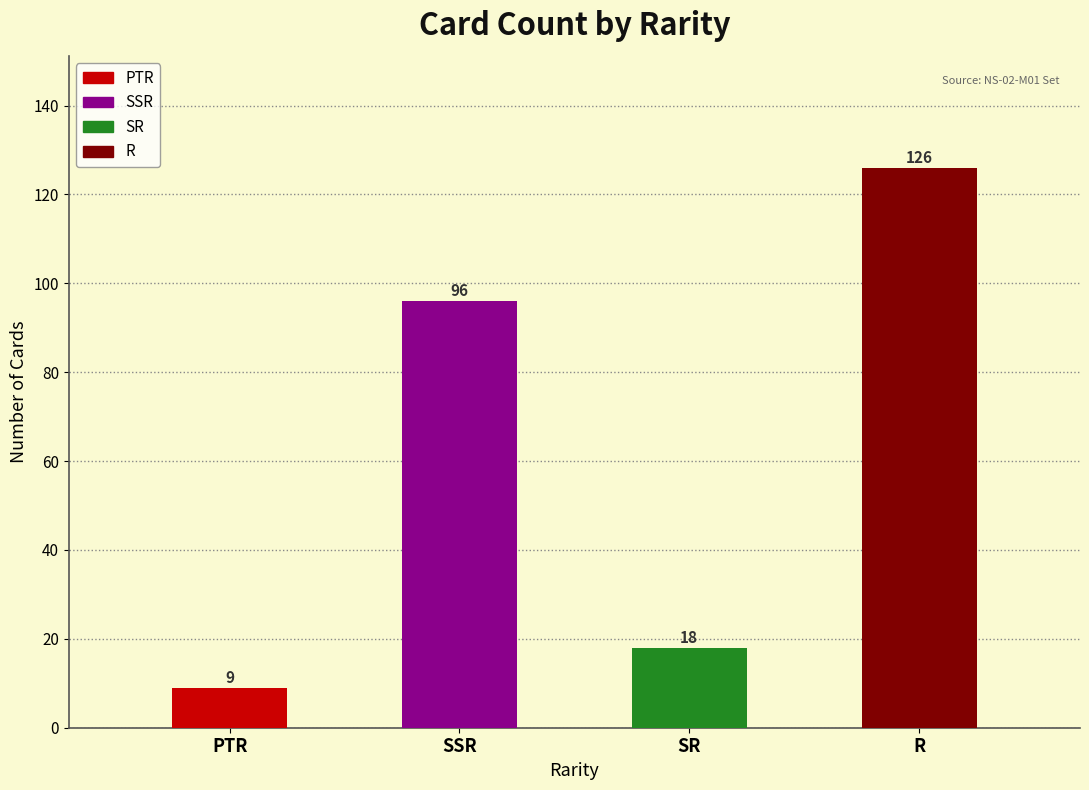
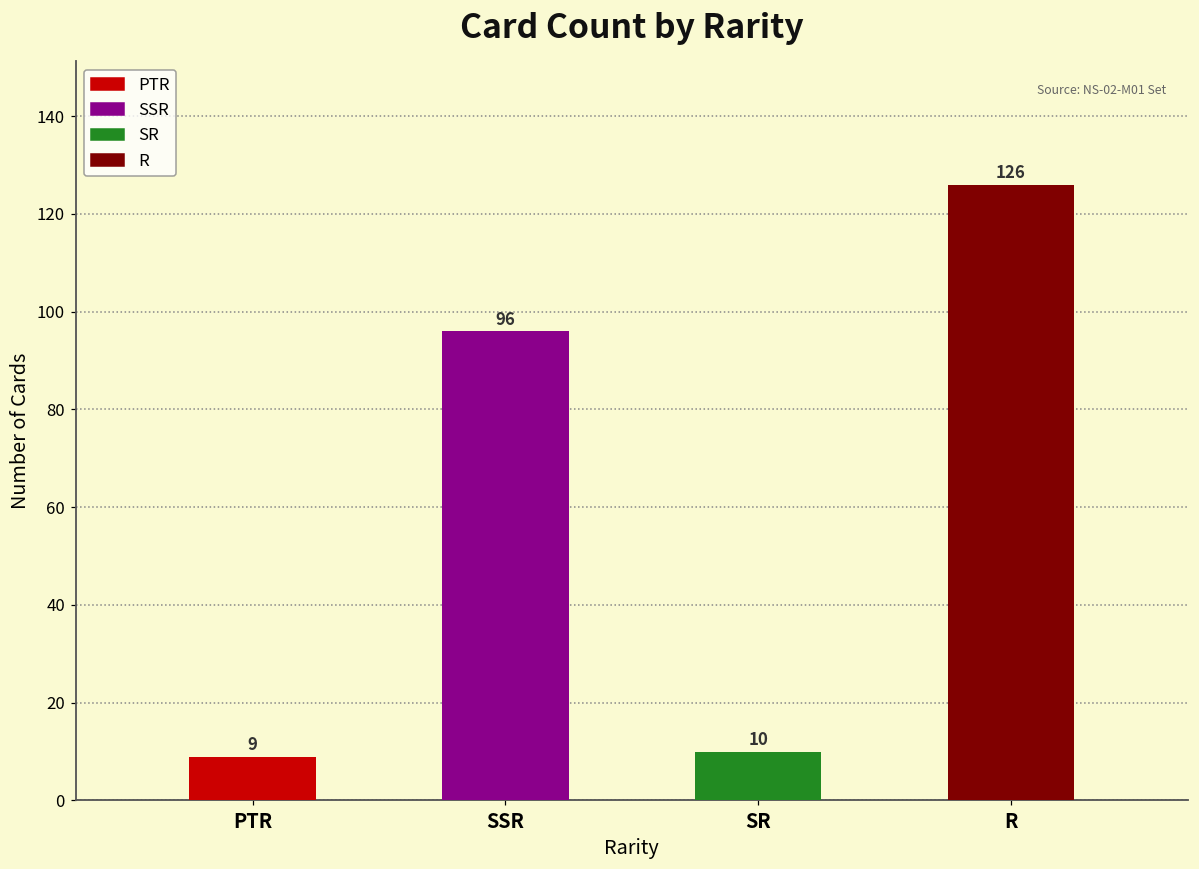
  {
    "PTR": 9,
    "SSR": 96,
-   "SR": 18,
+   "SR": 10,
    "R": 126
  }
